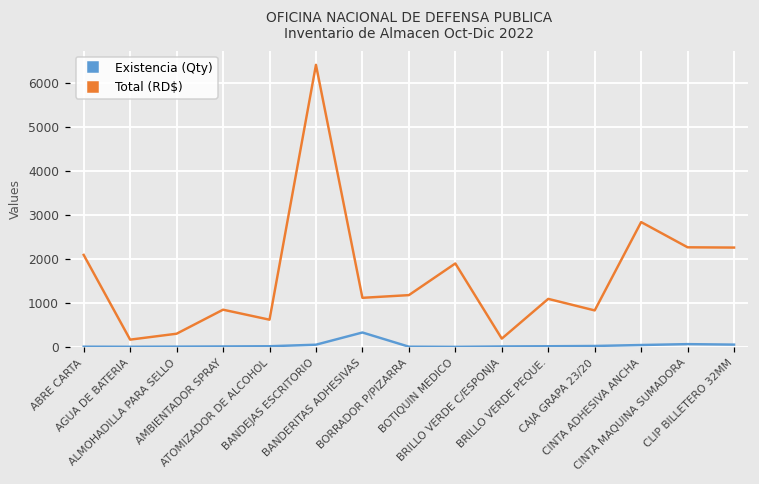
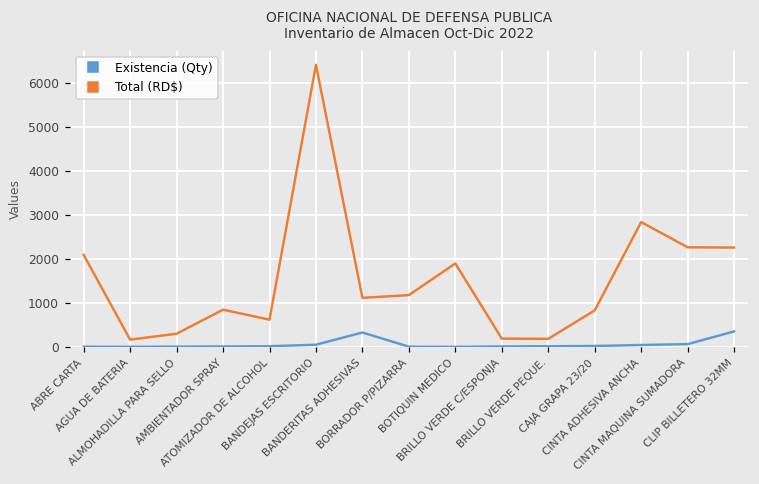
  {
    "Existencia (Qty)": {
      "ABRE CARTA": 0,
      "AGUA DE BATERIA": 0,
      "ALMOHADILLA PARA SELLO": 0,
      "AMBIENTADOR SPRAY": 0,
      "ATOMIZADOR DE ALCOHOL": 0,
      "BANDEJAS ESCRITORIO": 100,
      "BANDERITAS ADHESIVAS": 300,
      "BORRADOR P/PIZARRA": 0,
      "BOTIQUIN MEDICO": 0,
      "BRILLO VERDE C/ESPONJA": 0,
      "BRILLO VERDE PEQUE.": 0,
      "CAJA GRAPA 23/20": 0,
      "CINTA ADHESIVA ANCHA": 0,
      "CINTA MAQUINA SUMADORA": 100,
-     "CLIP BILLETERO 32MM": 100
+     "CLIP BILLETERO 32MM": 400
    },
    "Total (RD$)": {
      "ABRE CARTA": 2100,
      "AGUA DE BATERIA": 200,
      "ALMOHADILLA PARA SELLO": 300,
      "AMBIENTADOR SPRAY": 800,
      "ATOMIZADOR DE ALCOHOL": 600,
      "BANDEJAS ESCRITORIO": 6400,
      "BANDERITAS ADHESIVAS": 1100,
      "BORRADOR P/PIZARRA": 1200,
      "BOTIQUIN MEDICO": 1900,
      "BRILLO VERDE C/ESPONJA": 200,
-     "BRILLO VERDE PEQUE.": 1100,
+     "BRILLO VERDE PEQUE.": 200,
      "CAJA GRAPA 23/20": 800,
      "CINTA ADHESIVA ANCHA": 2800,
      "CINTA MAQUINA SUMADORA": 2300,
      "CLIP BILLETERO 32MM": 2300
    }
  }
